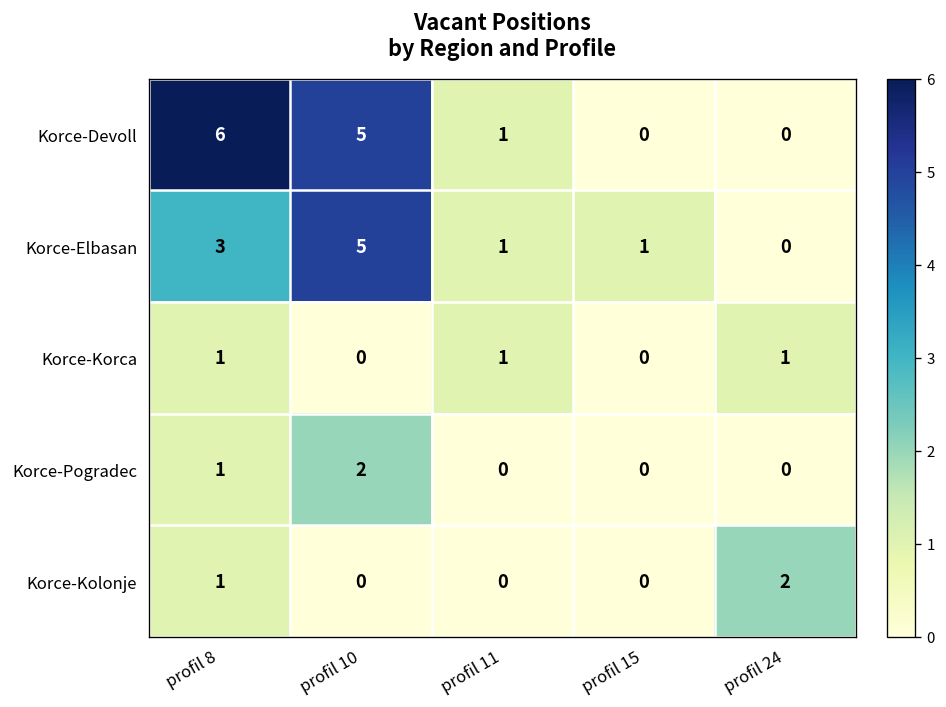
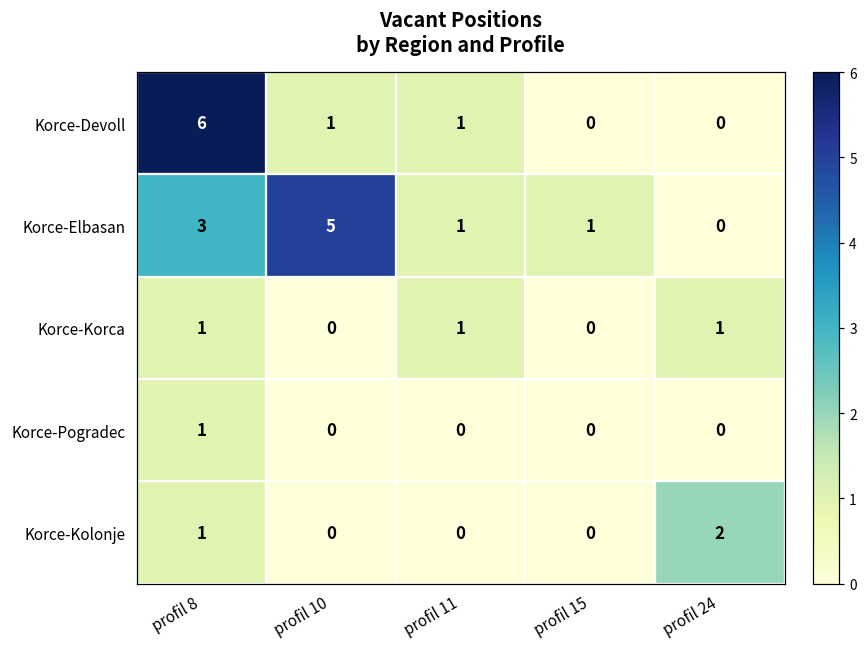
  {
    "Korce-Devoll": {
      "profil 8": 6,
-     "profil 10": 5,
+     "profil 10": 1,
      "profil 11": 1,
      "profil 15": 0,
      "profil 24": 0
    },
    "Korce-Elbasan": {
      "profil 8": 3,
      "profil 10": 5,
      "profil 11": 1,
      "profil 15": 1,
      "profil 24": 0
    },
    "Korce-Korca": {
      "profil 8": 1,
      "profil 10": 0,
      "profil 11": 1,
      "profil 15": 0,
      "profil 24": 1
    },
    "Korce-Pogradec": {
      "profil 8": 1,
-     "profil 10": 2,
+     "profil 10": 0,
      "profil 11": 0,
      "profil 15": 0,
      "profil 24": 0
    },
    "Korce-Kolonje": {
      "profil 8": 1,
      "profil 10": 0,
      "profil 11": 0,
      "profil 15": 0,
      "profil 24": 2
    }
  }
